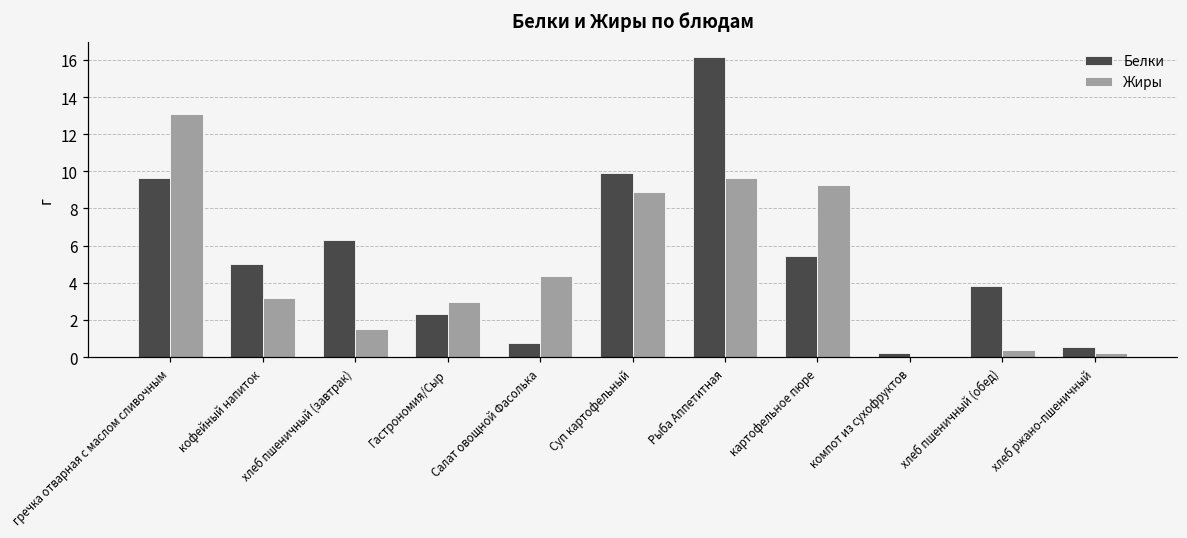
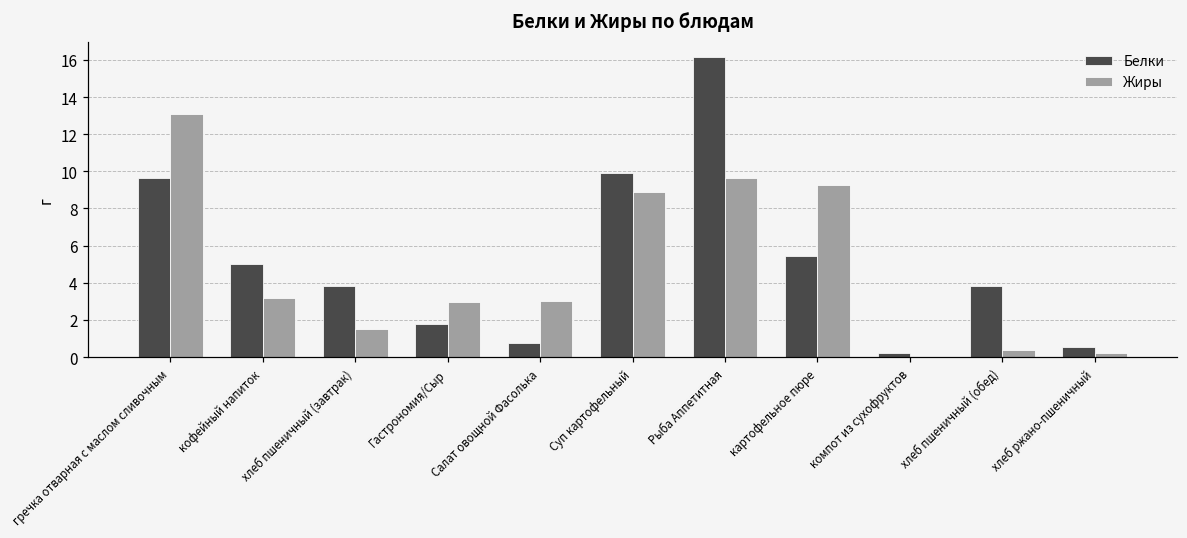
  {
    "Белки": {
      "гречка отварная с маслом сливочным": 9.6,
      "кофейный напиток": 5.0,
-     "хлеб пшеничный (завтрак)": 6.3,
-     "Гастрономия/Сыр": 2.3,
+     "хлеб пшеничный (завтрак)": 3.8,
+     "Гастрономия/Сыр": 1.8,
      "Салат овощной Фасолька": 0.8,
      "Суп картофельный": 9.9,
      "Рыба Аппетитная": 16.2,
      "картофельное пюре": 5.4,
      "компот из сухофруктов": 0.2,
      "хлеб пшеничный (обед)": 3.8,
      "хлеб ржано-пшеничный": 0.5
    },
    "Жиры": {
      "гречка отварная с маслом сливочным": 13.1,
      "кофейный напиток": 3.2,
      "хлеб пшеничный (завтрак)": 1.5,
      "Гастрономия/Сыр": 3.0,
-     "Салат овощной Фасолька": 4.4,
+     "Салат овощной Фасолька": 3.0,
      "Суп картофельный": 8.9,
      "Рыба Аппетитная": 9.7,
      "картофельное пюре": 9.3,
      "компот из сухофруктов": 0.0,
      "хлеб пшеничный (обед)": 0.4,
      "хлеб ржано-пшеничный": 0.2
    }
  }
